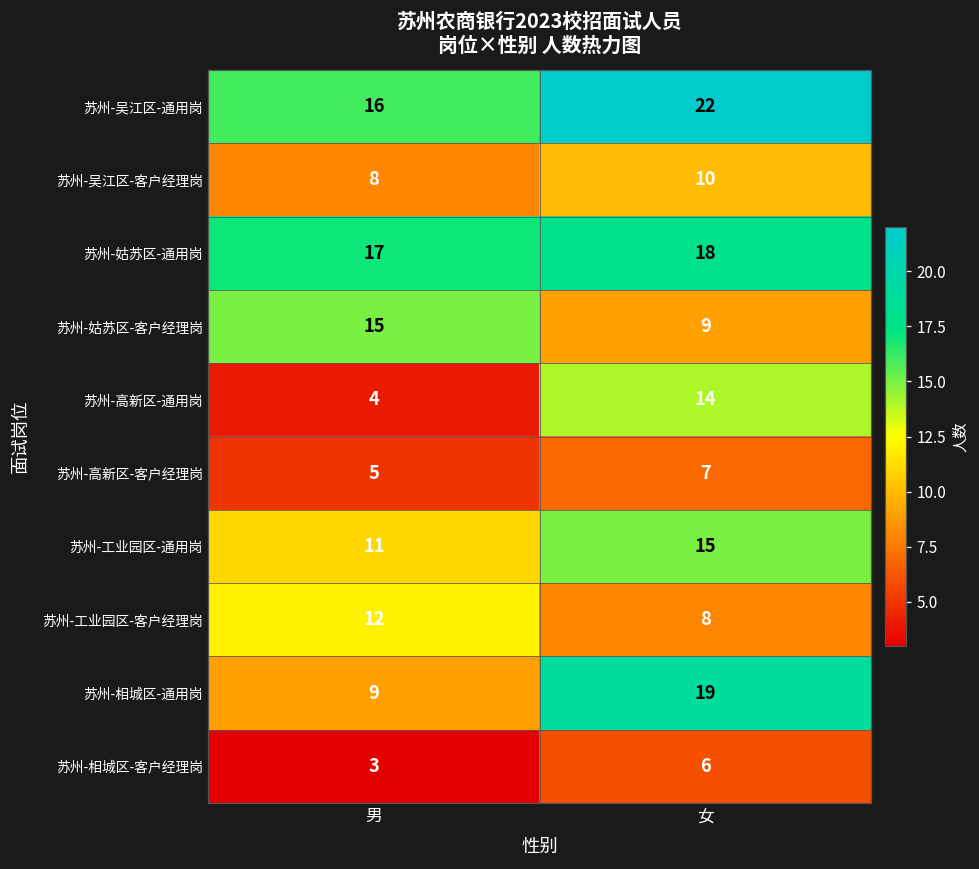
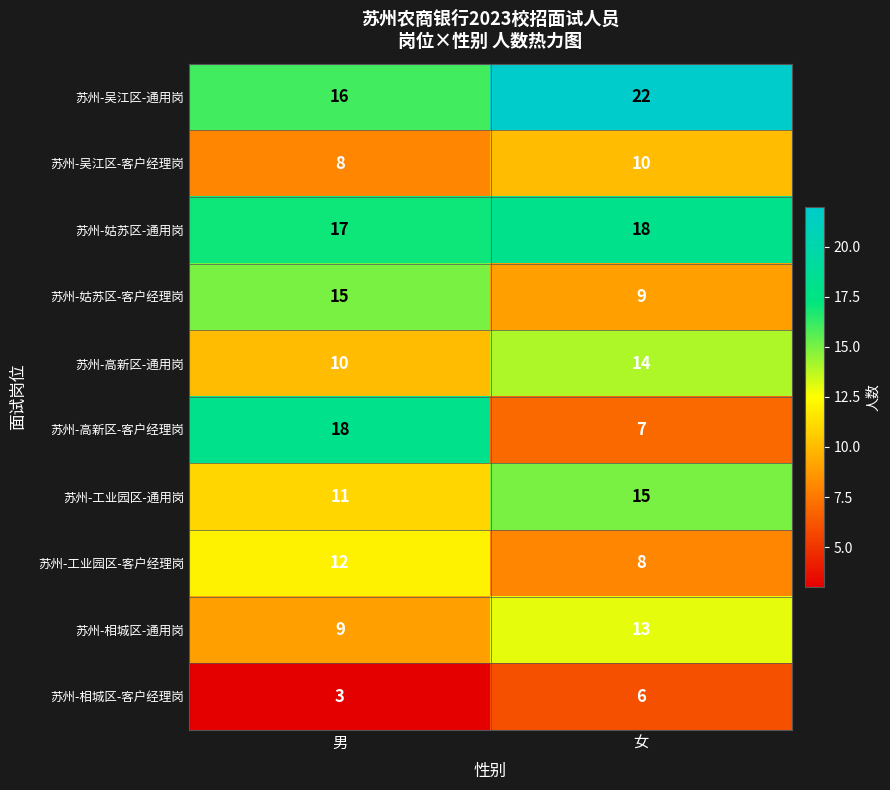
  {
    "苏州-吴江区-通用岗": {
      "男": 16,
      "女": 22
    },
    "苏州-吴江区-客户经理岗": {
      "男": 8,
      "女": 10
    },
    "苏州-姑苏区-通用岗": {
      "男": 17,
      "女": 18
    },
    "苏州-姑苏区-客户经理岗": {
      "男": 15,
      "女": 9
    },
    "苏州-高新区-通用岗": {
-     "男": 4,
+     "男": 10,
      "女": 14
    },
    "苏州-高新区-客户经理岗": {
-     "男": 5,
+     "男": 18,
      "女": 7
    },
    "苏州-工业园区-通用岗": {
      "男": 11,
      "女": 15
    },
    "苏州-工业园区-客户经理岗": {
      "男": 12,
      "女": 8
    },
    "苏州-相城区-通用岗": {
      "男": 9,
-     "女": 19
+     "女": 13
    },
    "苏州-相城区-客户经理岗": {
      "男": 3,
      "女": 6
    }
  }
